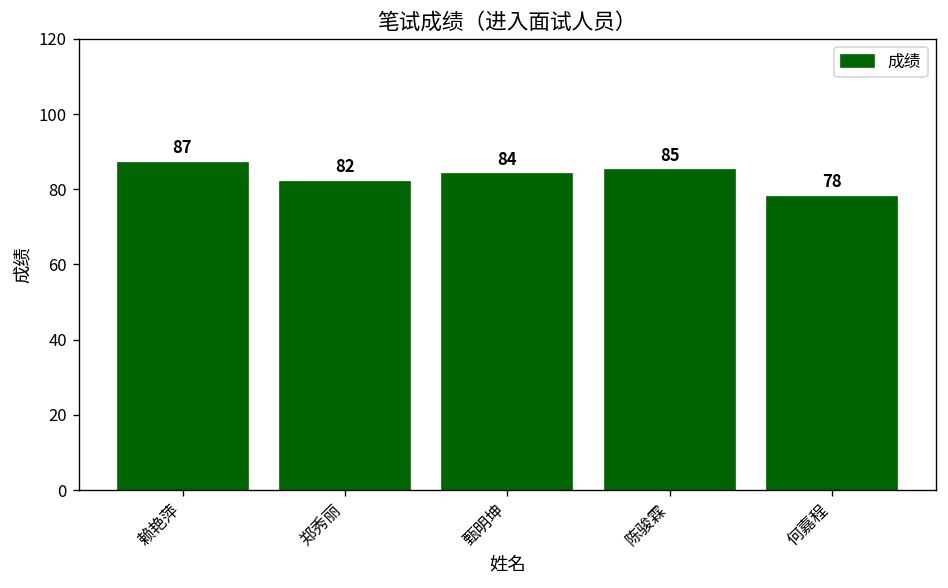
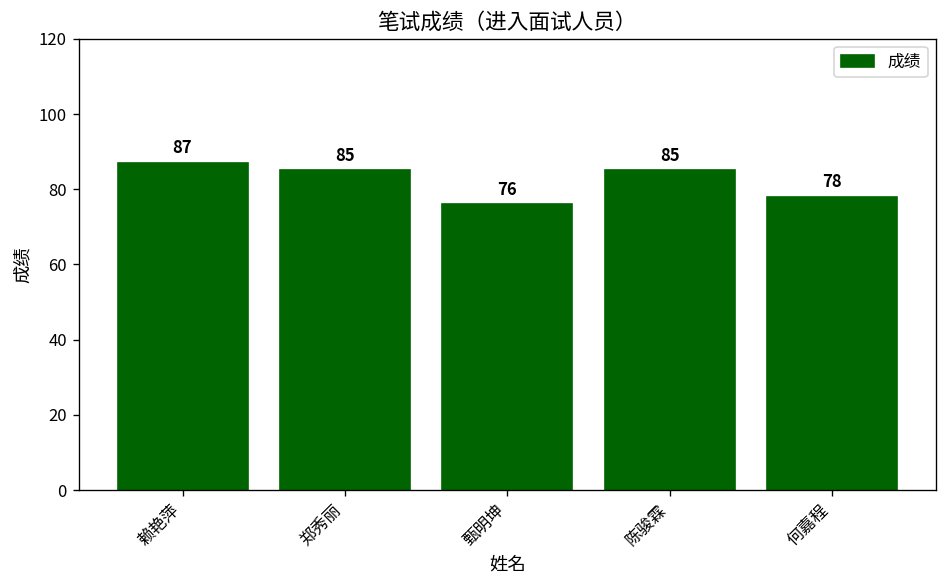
  {
    "赖艳萍": 87,
-   "郑秀丽": 82,
-   "甄明坤": 84,
+   "郑秀丽": 85,
+   "甄明坤": 76,
    "陈骏霖": 85,
    "何嘉程": 78
  }
